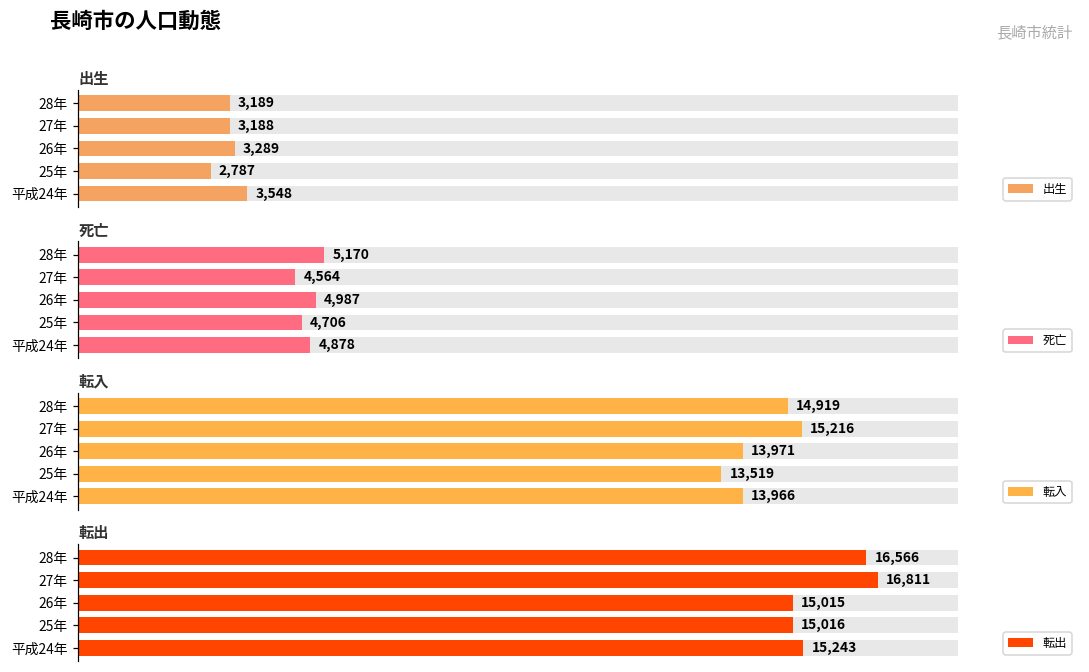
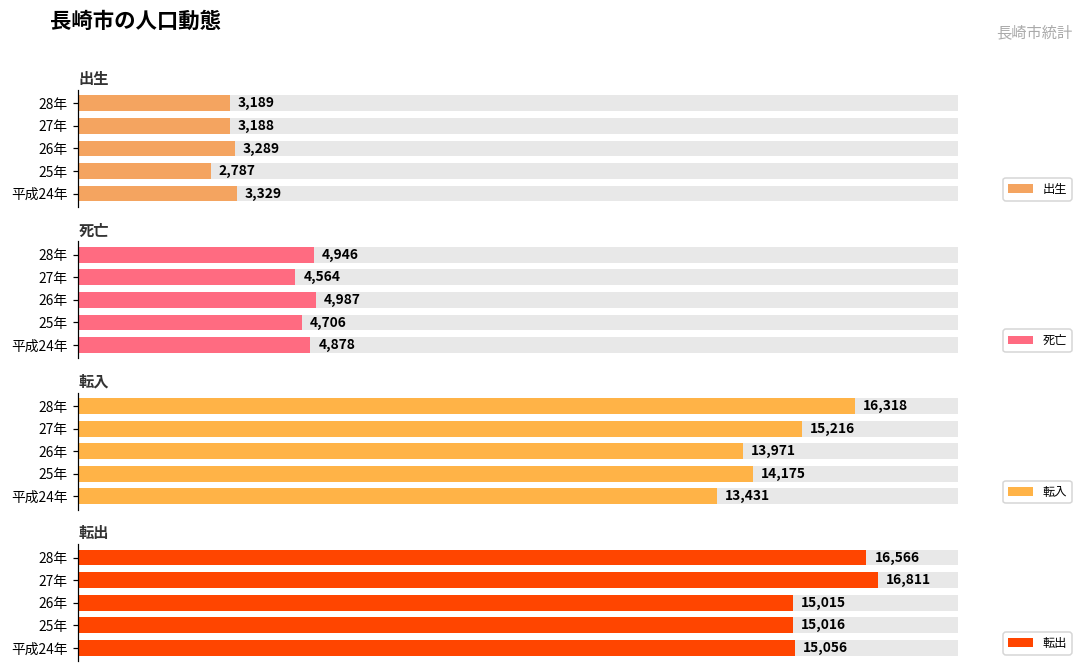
  {
    "出生": {
      "出生": {
-       "平成24年": "3,548"
+       "平成24年": "3,329"
      }
    },
    "死亡": {
      "死亡": {
-       "28年": "5,170"
+       "28年": "4,946"
      }
    },
    "転入": {
      "転入": {
-       "28年": "14,919",
-       "25年": "13,519",
-       "平成24年": "13,966"
+       "28年": "16,318",
+       "25年": "14,175",
+       "平成24年": "13,431"
      }
    },
    "転出": {
      "転出": {
-       "平成24年": "15,243"
+       "平成24年": "15,056"
      }
    }
  }
